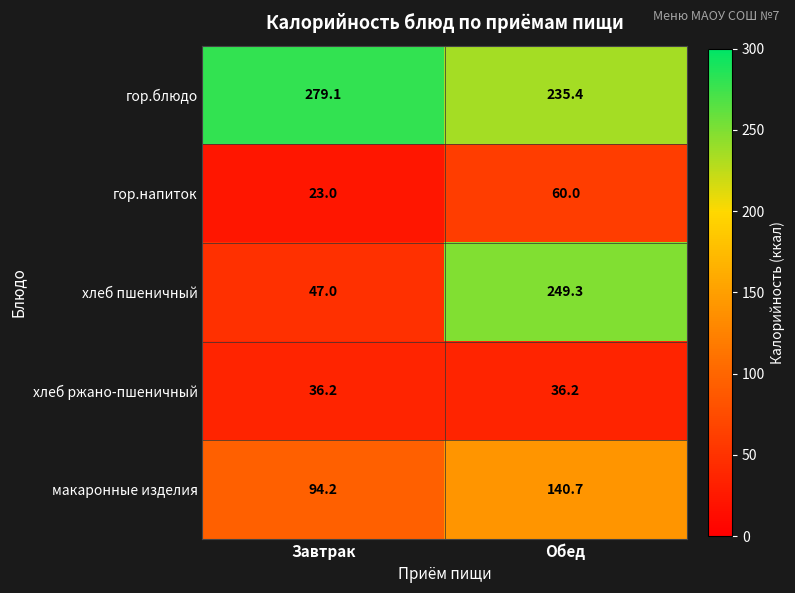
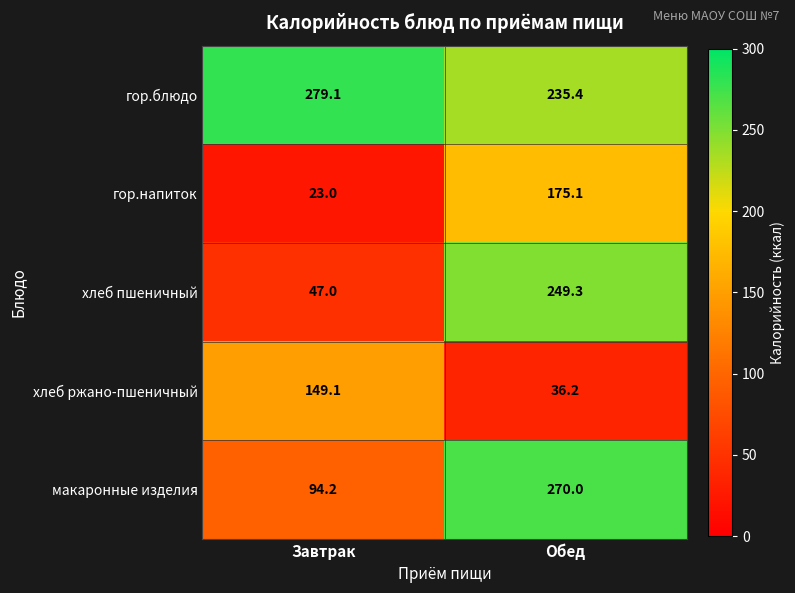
  {
    "гор.блюдо": {
      "Завтрак": 279.1,
      "Обед": 235.4
    },
    "гор.напиток": {
      "Завтрак": 23.0,
-     "Обед": 60.0
+     "Обед": 175.1
    },
    "хлеб пшеничный": {
      "Завтрак": 47.0,
      "Обед": 249.3
    },
    "хлеб ржано-пшеничный": {
-     "Завтрак": 36.2,
+     "Завтрак": 149.1,
      "Обед": 36.2
    },
    "макаронные изделия": {
      "Завтрак": 94.2,
-     "Обед": 140.7
+     "Обед": 270.0
    }
  }
